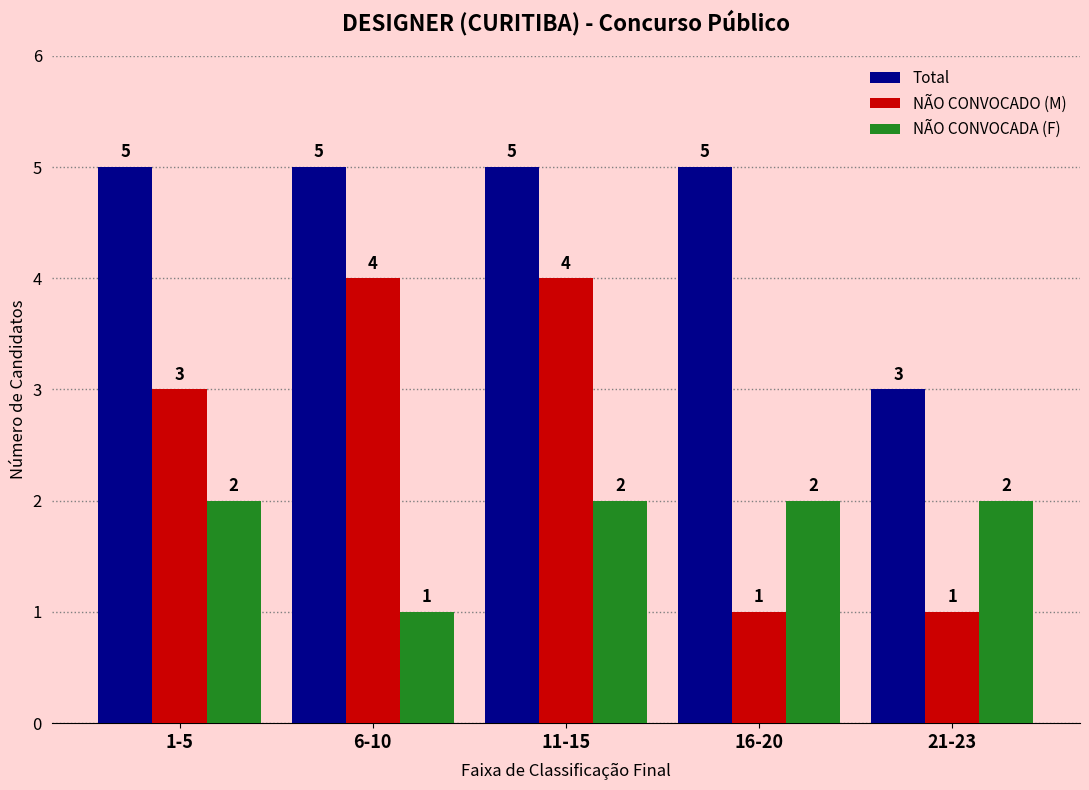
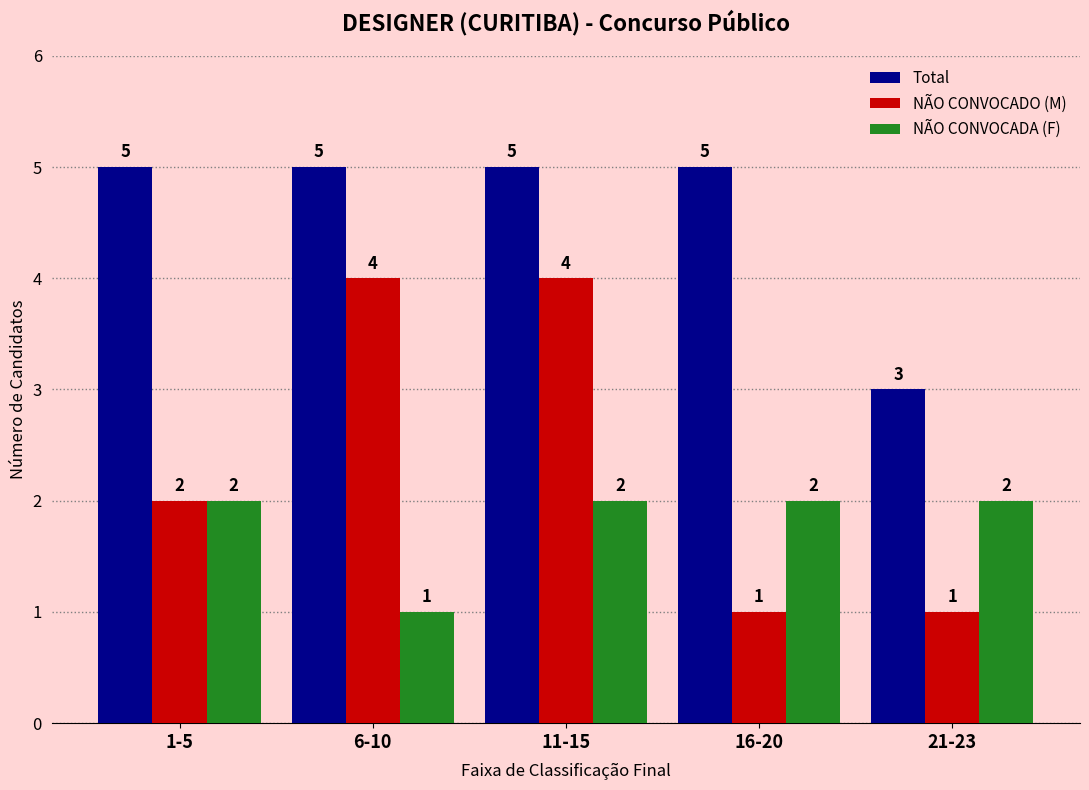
  {
    "Total": {
      "1-5": 5,
      "6-10": 5,
      "11-15": 5,
      "16-20": 5,
      "21-23": 3
    },
    "NÃO CONVOCADO (M)": {
-     "1-5": 3,
+     "1-5": 2,
      "6-10": 4,
      "11-15": 4,
      "16-20": 1,
      "21-23": 1
    },
    "NÃO CONVOCADA (F)": {
      "1-5": 2,
      "6-10": 1,
      "11-15": 2,
      "16-20": 2,
      "21-23": 2
    }
  }
